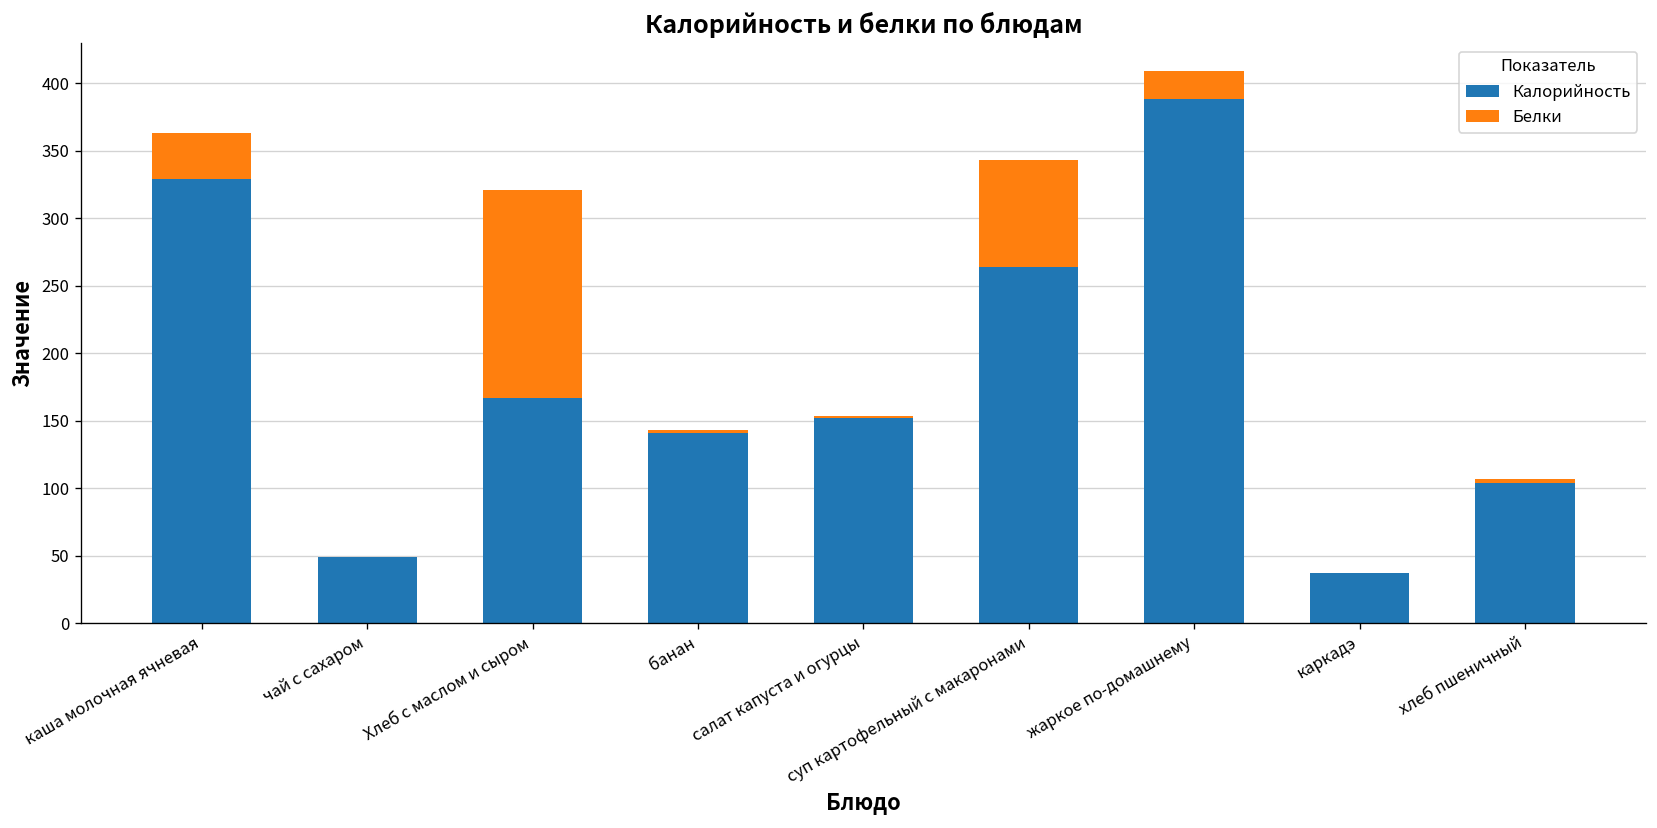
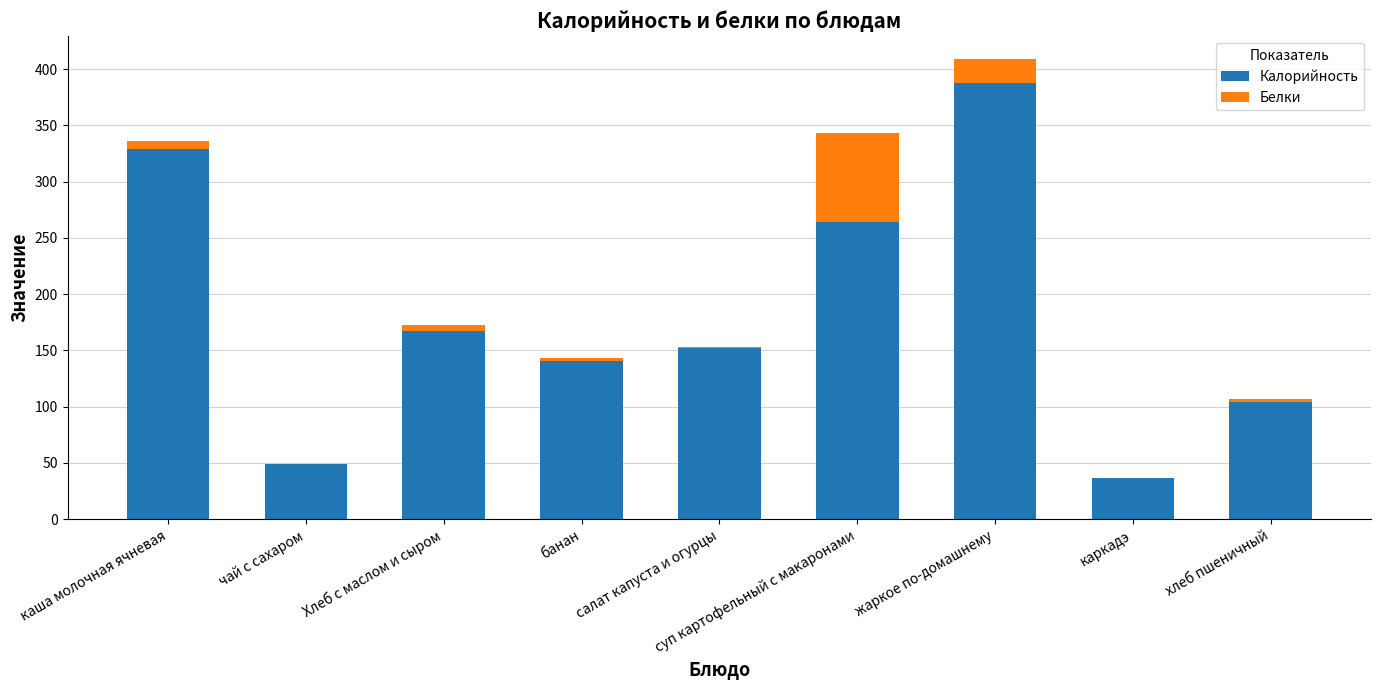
  {
    "Калорийность": {
      "каша молочная ячневая": 329,
      "чай с сахаром": 49,
      "Хлеб с маслом и сыром": 167,
      "банан": 141,
      "салат капуста и огурцы": 152,
      "суп картофельный с макаронами": 264,
      "жаркое по-домашнему": 388,
      "каркадэ": 37,
      "хлеб пшеничный": 104
    },
    "Белки": {
-     "каша молочная ячневая": 34,
+     "каша молочная ячневая": 7,
      "чай с сахаром": 0,
-     "Хлеб с маслом и сыром": 154,
+     "Хлеб с маслом и сыром": 6,
      "суп картофельный с макаронами": 79,
      "жаркое по-домашнему": 21,
      "каркадэ": 0,
      "хлеб пшеничный": 3
    }
  }
